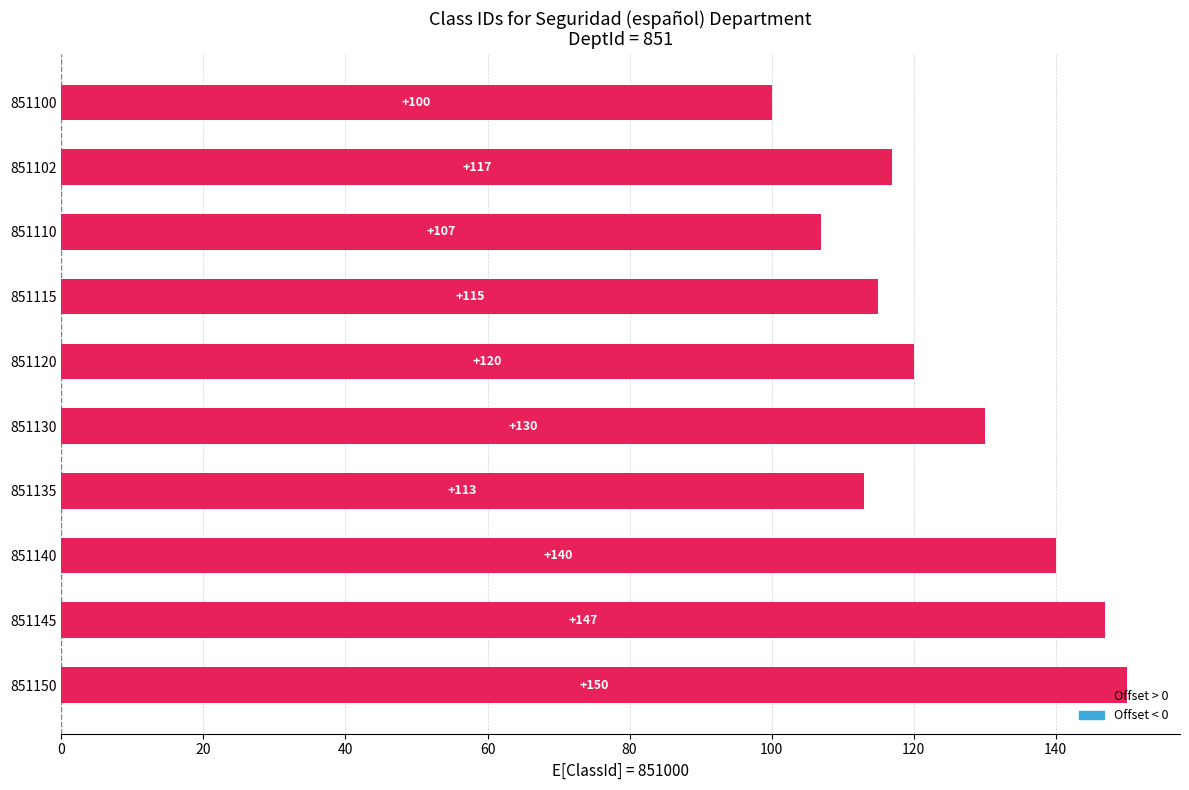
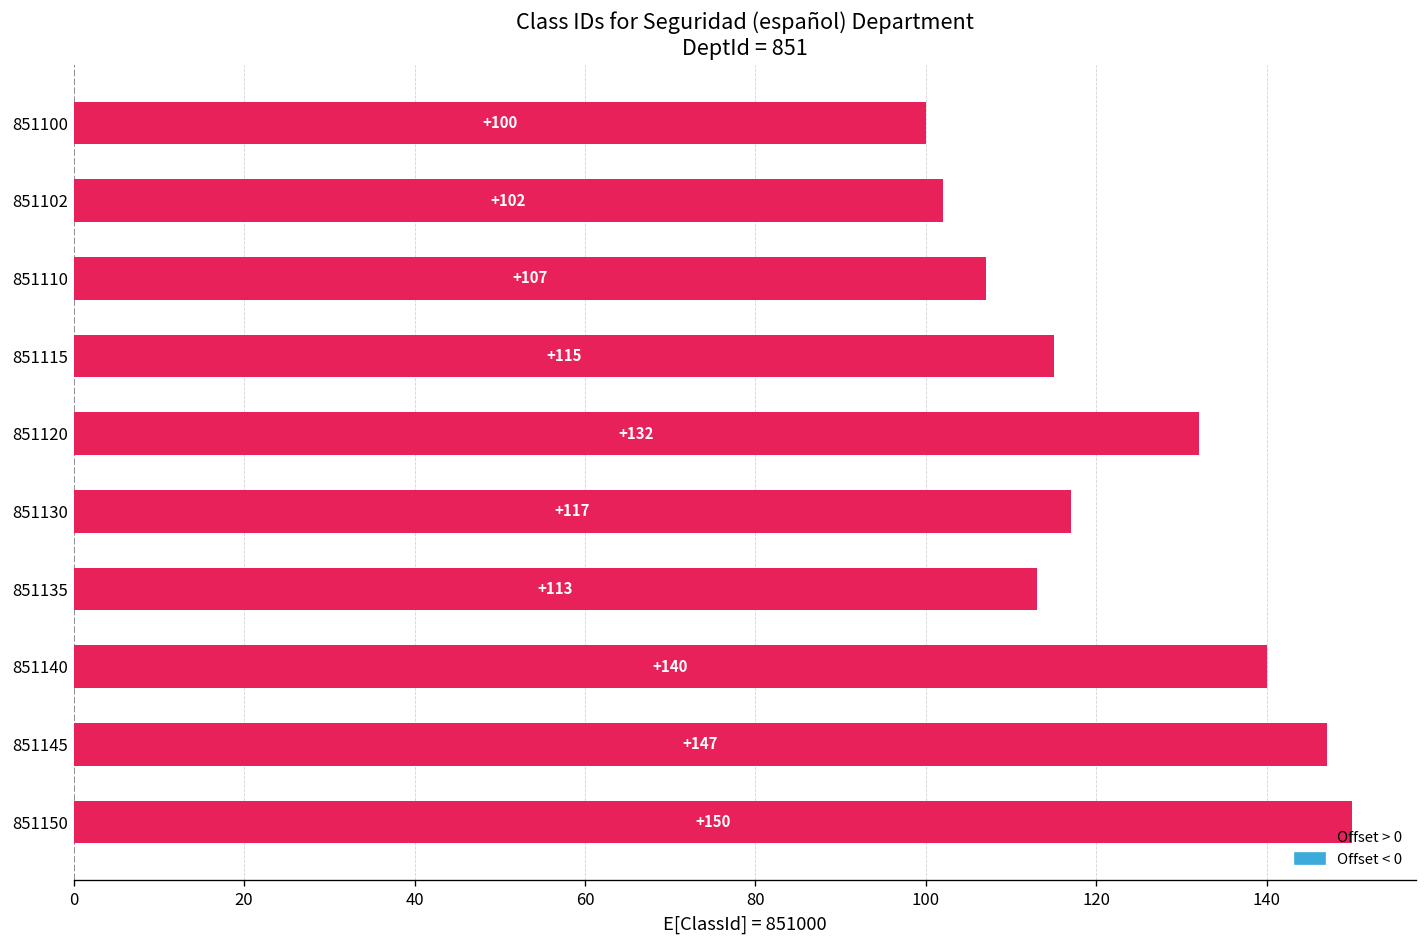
  {
    "851100": "+100",
-   "851102": "+117",
+   "851102": "+102",
    "851110": "+107",
    "851115": "+115",
-   "851120": "+120",
-   "851130": "+130",
+   "851120": "+132",
+   "851130": "+117",
    "851135": "+113",
    "851140": "+140",
    "851145": "+147",
    "851150": "+150"
  }
